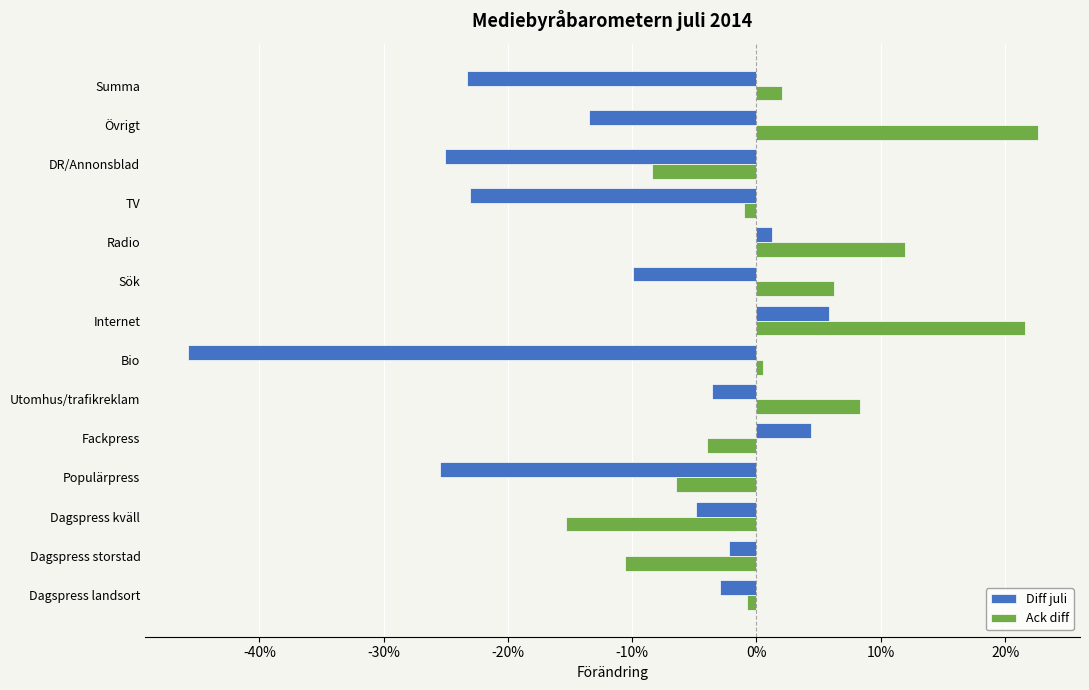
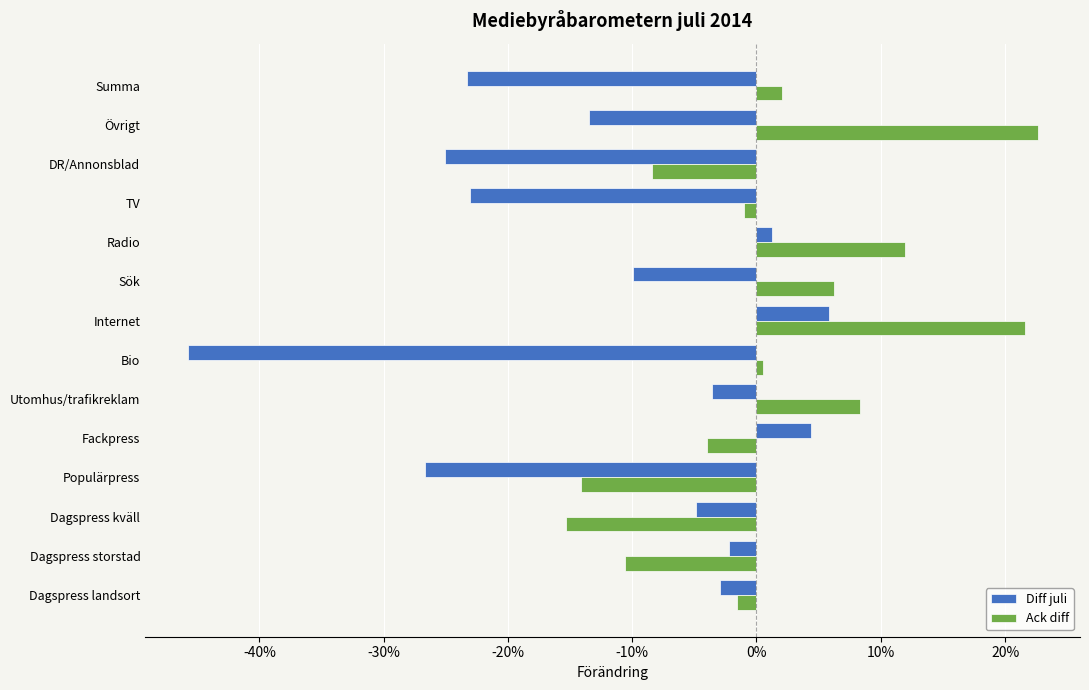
  {
    "Diff juli": {
      "Summa": "-23.3%",
      "Övrigt": "-13.5%",
      "DR/Annonsblad": "-25.0%",
      "TV": "-23.0%",
      "Radio": "1.3%",
      "Sök": "-9.9%",
      "Internet": "5.8%",
      "Bio": "-45.8%",
      "Utomhus/trafikreklam": "-3.6%",
      "Fackpress": "4.4%",
-     "Populärpress": "-25.5%",
+     "Populärpress": "-26.6%",
      "Dagspress kväll": "-4.8%",
      "Dagspress storstad": "-2.2%",
      "Dagspress landsort": "-2.9%"
    },
    "Ack diff": {
      "Summa": "2.1%",
      "Övrigt": "22.6%",
      "DR/Annonsblad": "-8.4%",
      "TV": "-1.0%",
      "Radio": "12.0%",
      "Sök": "6.2%",
      "Internet": "21.6%",
      "Bio": "0.6%",
      "Utomhus/trafikreklam": "8.3%",
      "Fackpress": "-4.0%",
-     "Populärpress": "-6.4%",
+     "Populärpress": "-14.1%",
      "Dagspress kväll": "-15.3%",
      "Dagspress storstad": "-10.6%",
-     "Dagspress landsort": "-0.7%"
+     "Dagspress landsort": "-1.6%"
    }
  }
